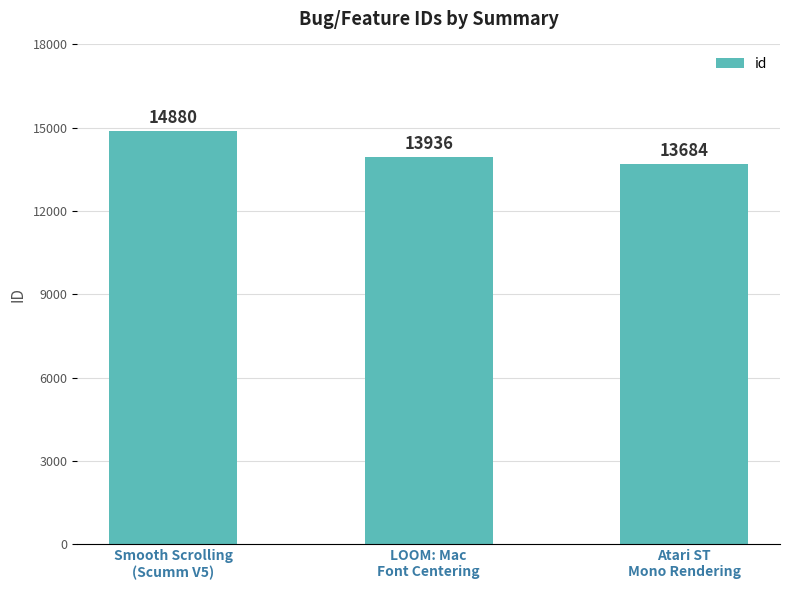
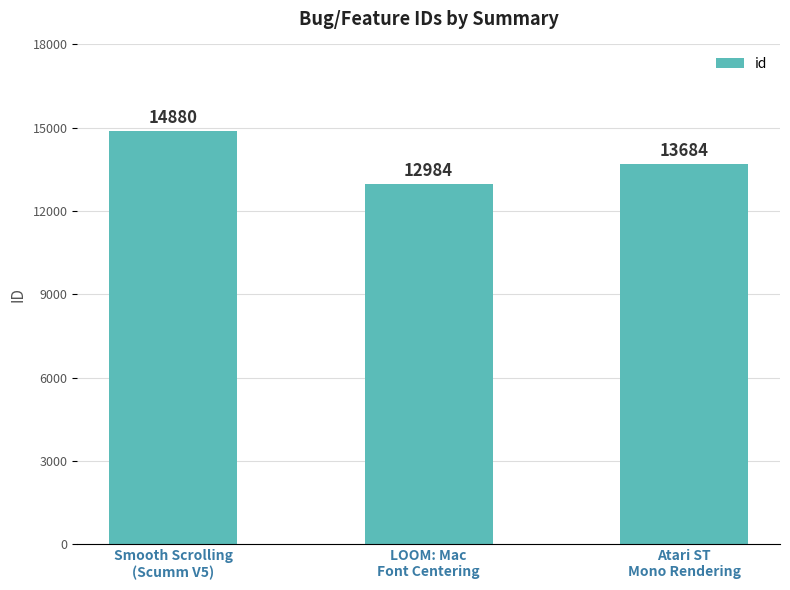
  {
    "Smooth Scrolling (Scumm V5)": 14880,
-   "LOOM: Mac Font Centering": 13936,
+   "LOOM: Mac Font Centering": 12984,
    "Atari ST Mono Rendering": 13684
  }
